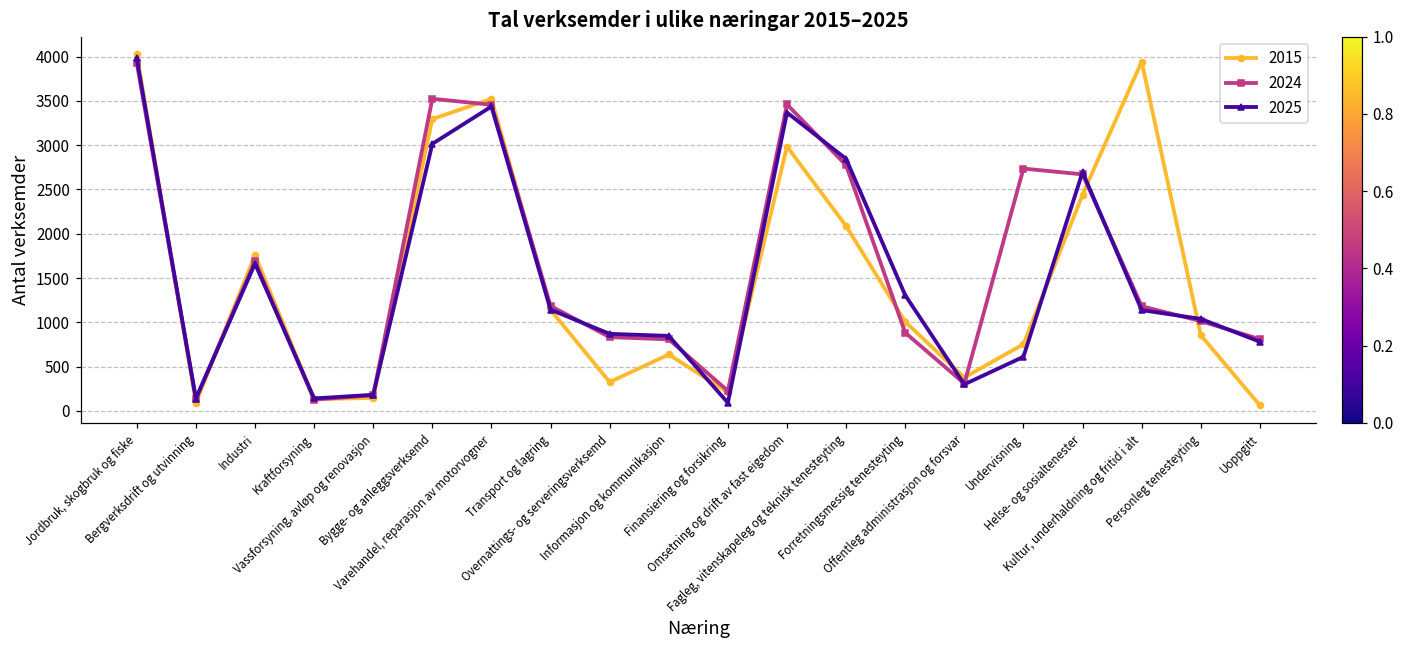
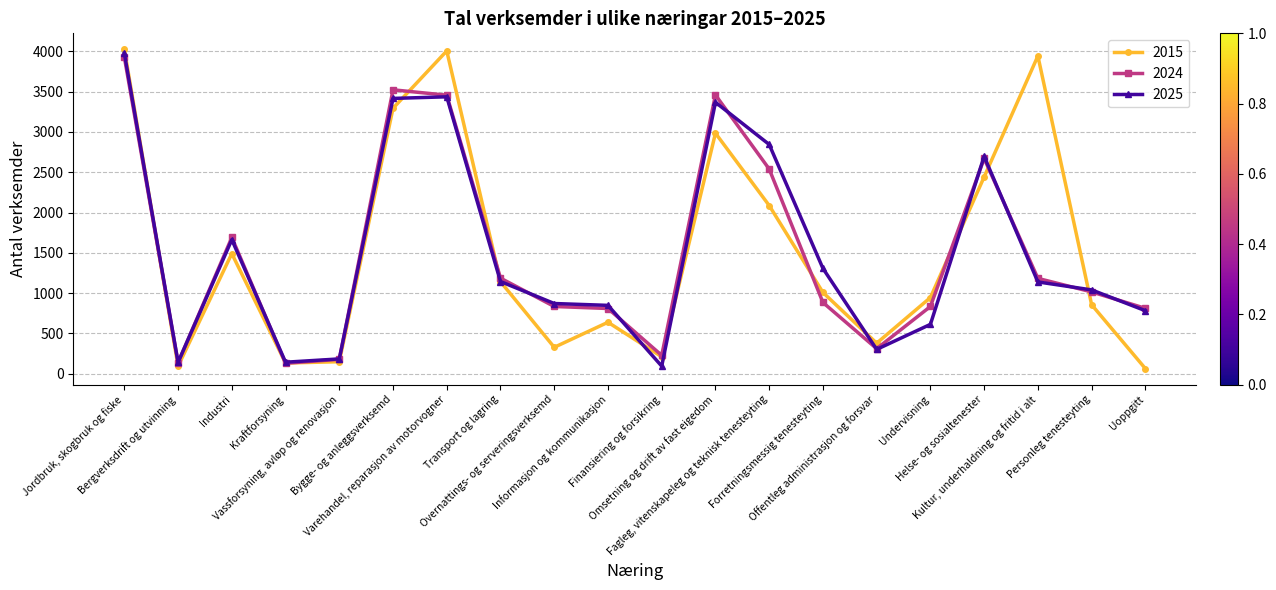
  {
    "2015": {
      "Jordbruk, skogbruk og fiske": 4000,
      "Bergverksdrift og utvinning": 100,
-     "Industri": 1800,
+     "Industri": 1500,
      "Bygge- og anleggsverksemd": 3300,
-     "Varehandel, reparasjon av motorvogner": 3500,
+     "Varehandel, reparasjon av motorvogner": 4000,
      "Overnattings- og serveringsverksemd": 300,
      "Informasjon og kommunikasjon": 600,
      "Omsetning og drift av fast eigedom": 3000,
      "Fagleg, vitenskapeleg og teknisk tenesteyting": 2100,
      "Forretningsmessig tenesteyting": 1000,
      "Offentleg administrasjon og forsvar": 400,
-     "Undervisning": 800,
+     "Undervisning": 900,
      "Helse- og sosialtenester": 2400,
      "Kultur, underhaldning og fritid i alt": 3900,
      "Personleg tenesteyting": 900,
      "Uoppgitt": 100
    },
    "2024": {
      "Jordbruk, skogbruk og fiske": 3900,
      "Bygge- og anleggsverksemd": 3500,
      "Transport og lagring": 1200,
      "Overnattings- og serveringsverksemd": 800,
      "Informasjon og kommunikasjon": 800,
      "Omsetning og drift av fast eigedom": 3500,
-     "Fagleg, vitenskapeleg og teknisk tenesteyting": 2800,
+     "Fagleg, vitenskapeleg og teknisk tenesteyting": 2500,
      "Forretningsmessig tenesteyting": 900,
-     "Undervisning": 2700,
+     "Undervisning": 800,
      "Kultur, underhaldning og fritid i alt": 1200
    },
    "2025": {
      "Jordbruk, skogbruk og fiske": 4000,
-     "Bygge- og anleggsverksemd": 3000,
+     "Bygge- og anleggsverksemd": 3400,
      "Overnattings- og serveringsverksemd": 900,
      "Informasjon og kommunikasjon": 800,
      "Finansiering og forsikring": 100,
      "Omsetning og drift av fast eigedom": 3400,
      "Fagleg, vitenskapeleg og teknisk tenesteyting": 2800,
      "Forretningsmessig tenesteyting": 1300,
      "Undervisning": 600,
      "Kultur, underhaldning og fritid i alt": 1100
    }
  }
